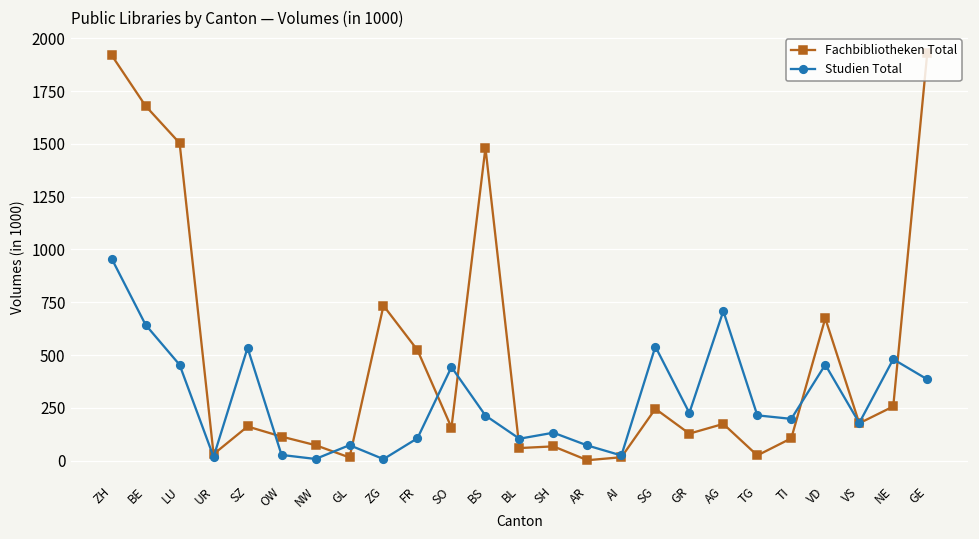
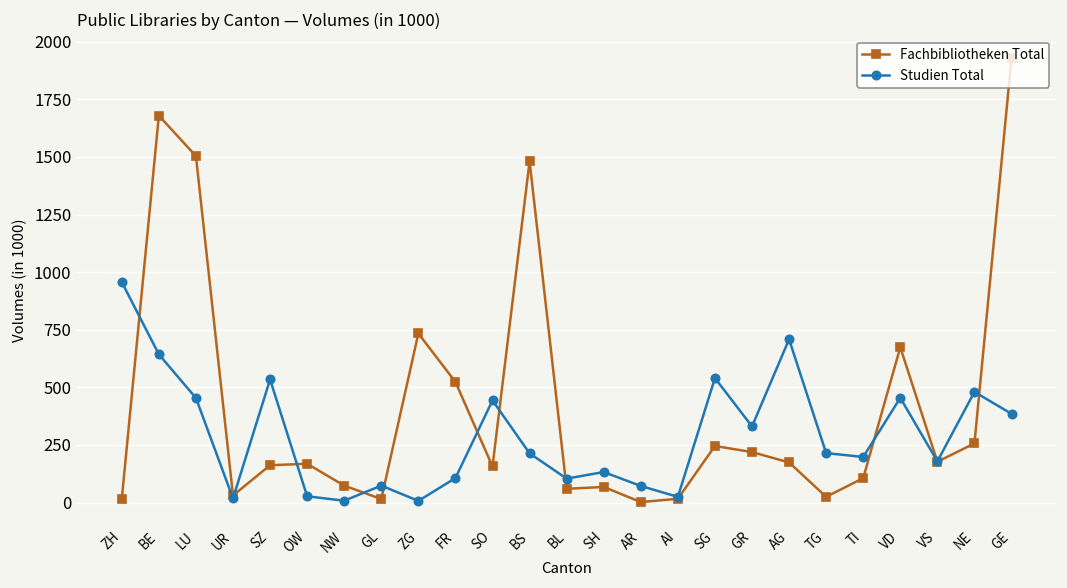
  {
    "Fachbibliotheken Total": {
-     "ZH": 1920,
+     "ZH": 20,
      "BE": 1680,
      "LU": 1500,
      "SZ": 160,
-     "OW": 110,
+     "OW": 170,
      "NW": 70,
      "GL": 20,
      "ZG": 730,
      "FR": 520,
      "SO": 160,
      "BS": 1480,
      "BL": 60,
      "SH": 70,
      "AR": 0,
      "SG": 250,
-     "GR": 130,
+     "GR": 220,
      "AG": 170,
      "TG": 20,
      "TI": 110,
      "VD": 670,
      "NE": 260
    },
    "Studien Total": {
      "ZH": 960,
      "BE": 640,
      "LU": 450,
      "SZ": 530,
      "OW": 30,
      "NW": 10,
      "GL": 70,
      "ZG": 10,
      "FR": 110,
      "SO": 440,
      "BS": 210,
      "BL": 100,
      "SH": 130,
      "AR": 70,
      "SG": 540,
-     "GR": 230,
+     "GR": 330,
      "AG": 710,
      "TG": 210,
      "TI": 200,
      "VD": 450,
      "NE": 480,
      "GE": 390
    }
  }
